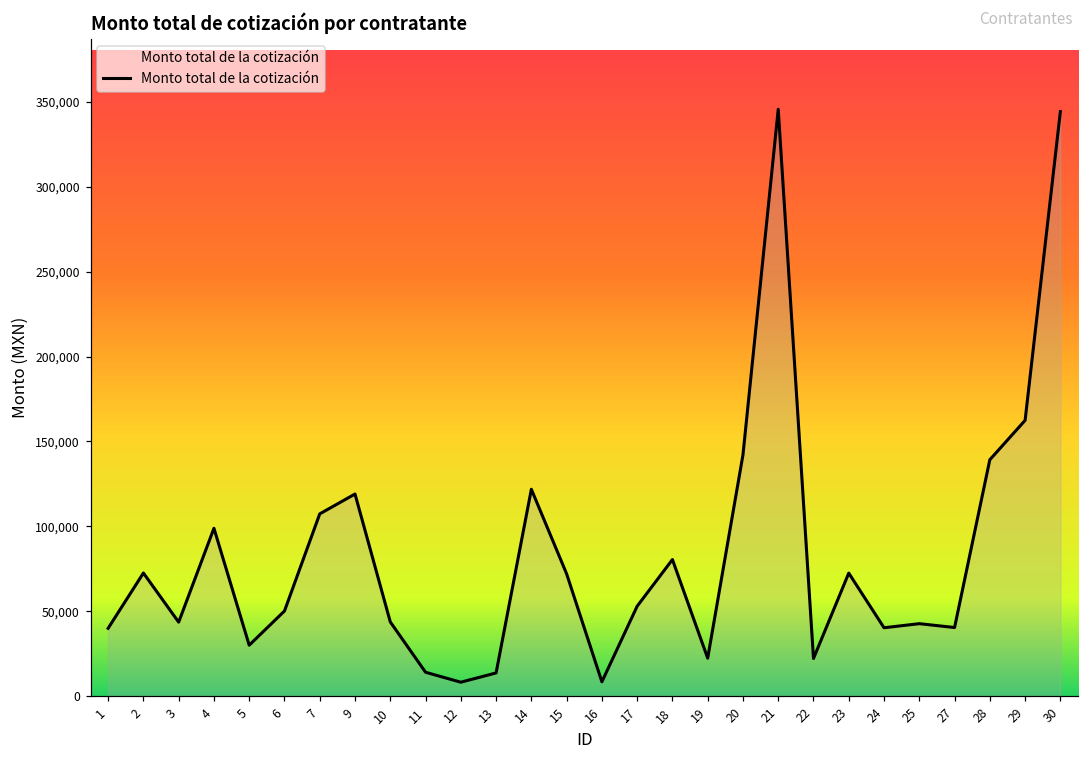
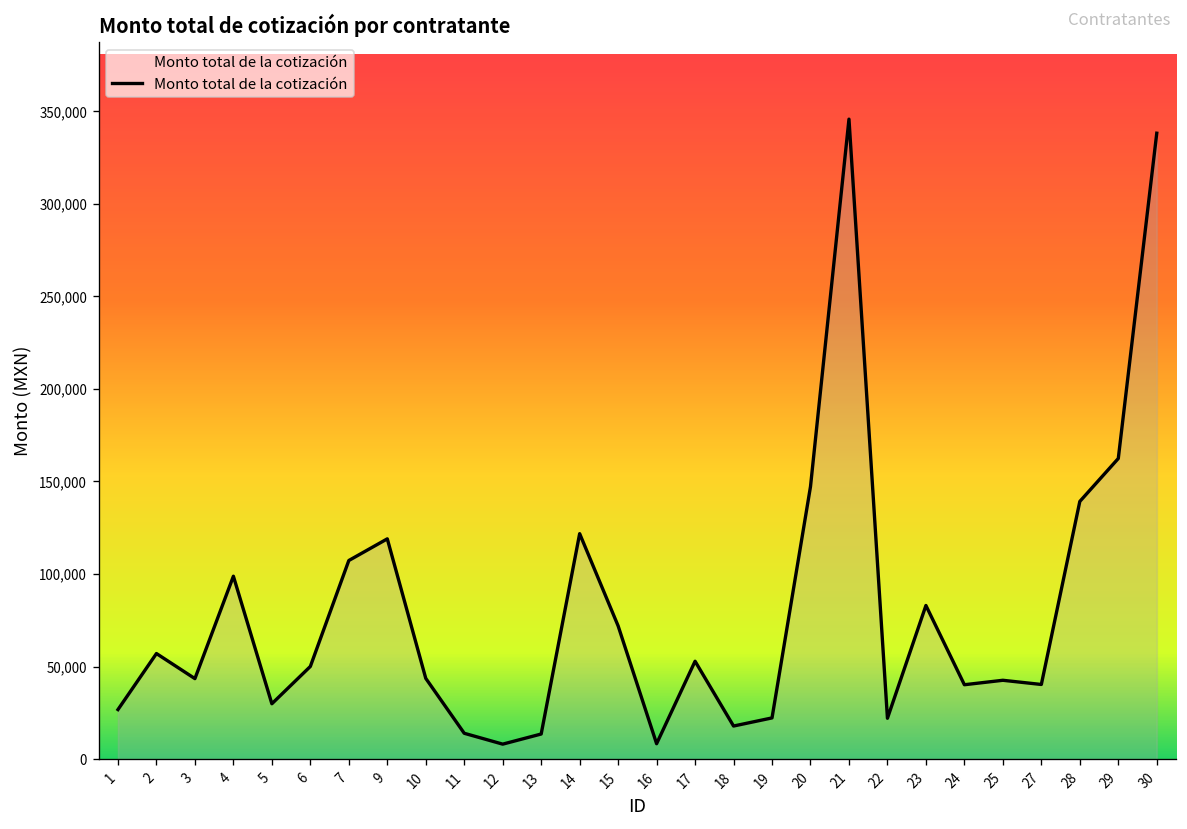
  {
-   "1": "40,000",
-   "2": "72,000",
+   "1": "27,000",
+   "2": "57,000",
    "3": "44,000",
    "4": "99,000",
    "5": "30,000",
    "6": "50,000",
    "7": "107,000",
    "9": "119,000",
    "10": "44,000",
    "11": "14,000",
    "12": "8,000",
    "13": "14,000",
    "14": "122,000",
    "15": "72,000",
    "16": "8,000",
    "17": "53,000",
-   "18": "80,000",
+   "18": "18,000",
    "19": "22,000",
-   "20": "142,000",
+   "20": "147,000",
    "21": "346,000",
    "22": "22,000",
-   "23": "72,000",
+   "23": "83,000",
    "24": "40,000",
    "25": "43,000",
    "27": "40,000",
    "28": "139,000",
    "29": "162,000",
-   "30": "344,000"
+   "30": "338,000"
  }
